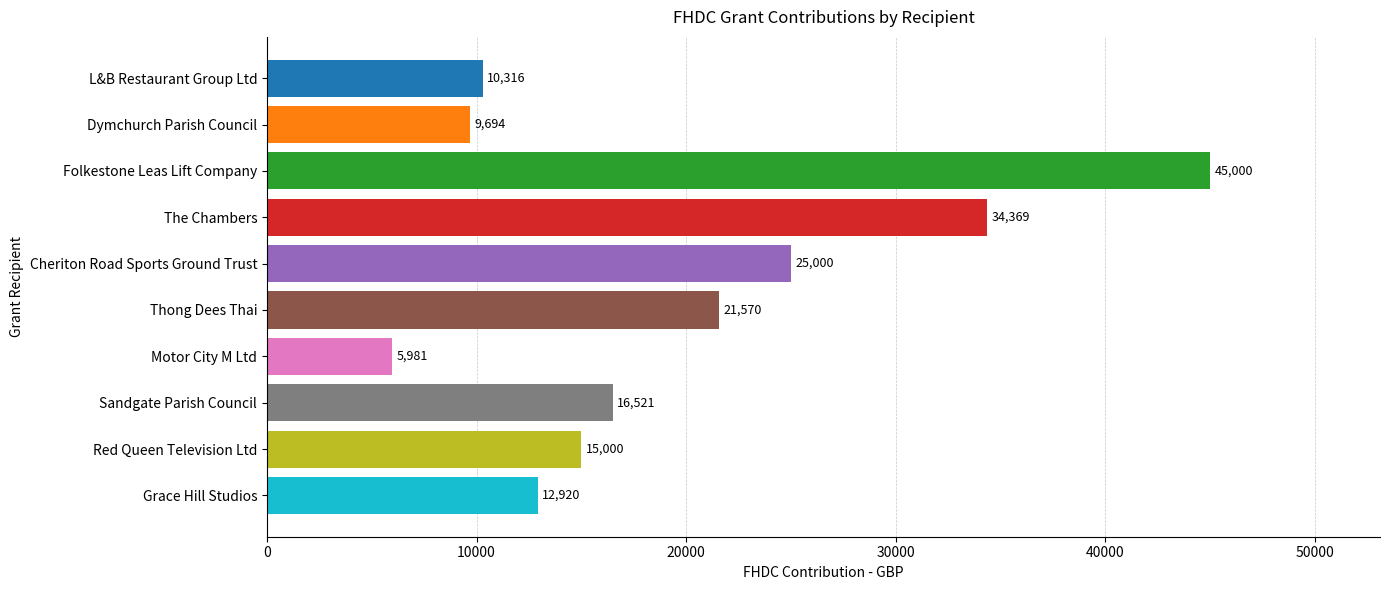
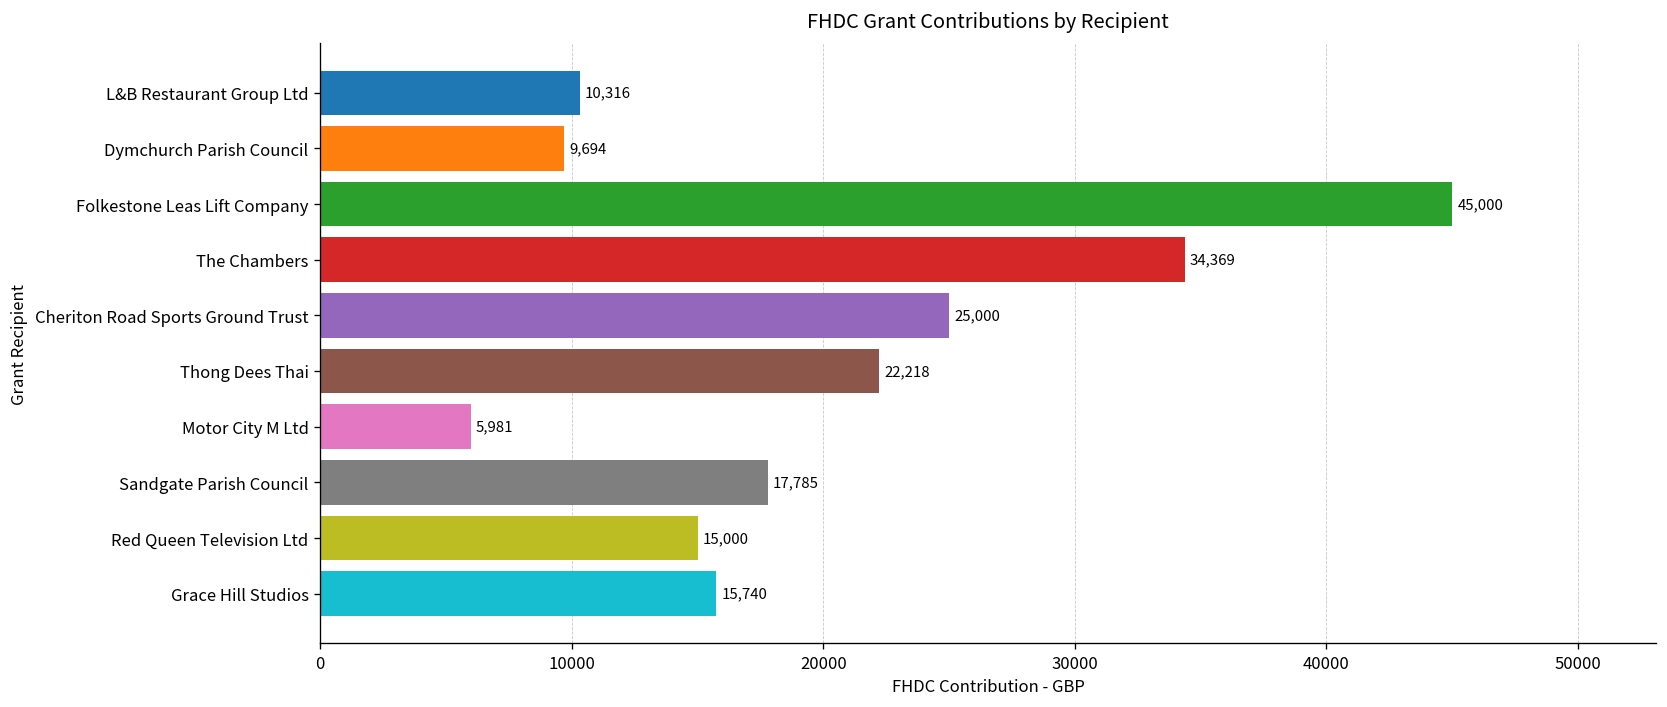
  {
    "L&B Restaurant Group Ltd": "10,316",
    "Dymchurch Parish Council": "9,694",
    "Folkestone Leas Lift Company": "45,000",
    "The Chambers": "34,369",
    "Cheriton Road Sports Ground Trust": "25,000",
-   "Thong Dees Thai": "21,570",
+   "Thong Dees Thai": "22,218",
    "Motor City M Ltd": "5,981",
-   "Sandgate Parish Council": "16,521",
+   "Sandgate Parish Council": "17,785",
    "Red Queen Television Ltd": "15,000",
-   "Grace Hill Studios": "12,920"
+   "Grace Hill Studios": "15,740"
  }
